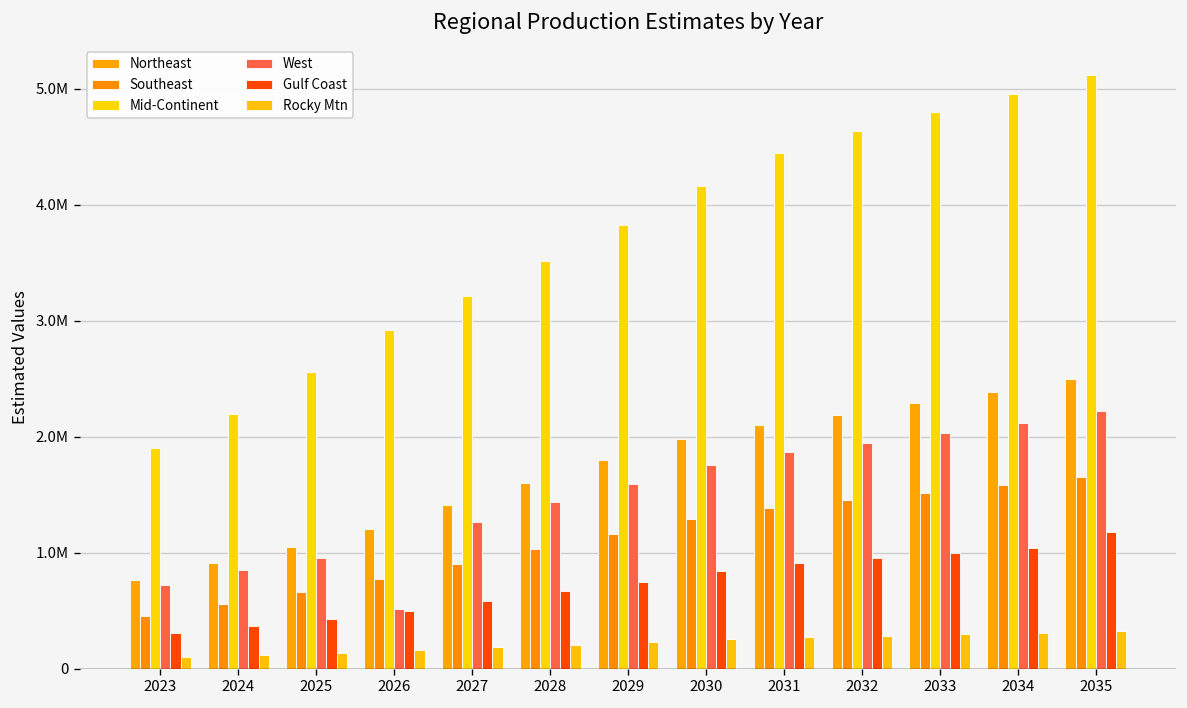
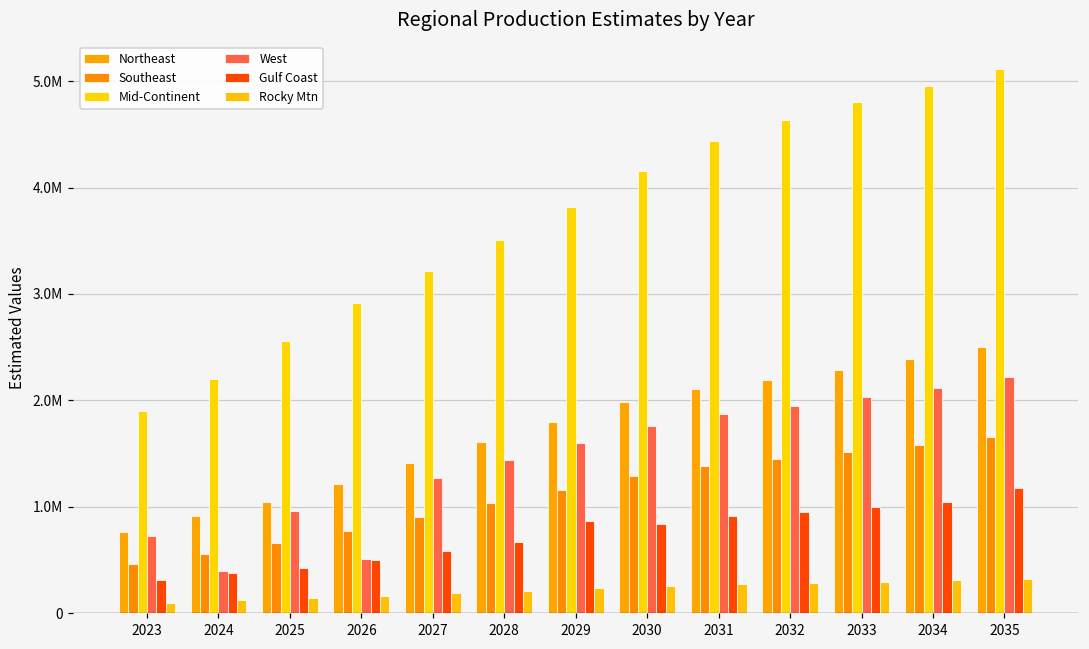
  {
    "West": {
      "2023": 700000,
-     "2024": 900000,
+     "2024": 400000,
      "2025": 1000000,
      "2026": 500000,
      "2027": 1300000,
      "2028": 1400000,
      "2029": 1600000,
      "2030": 1800000,
      "2031": 1900000,
      "2032": 1900000,
      "2033": 2000000,
      "2034": 2100000,
      "2035": 2200000
    },
    "Gulf Coast": {
      "2023": 300000,
      "2024": 400000,
      "2025": 400000,
      "2026": 500000,
      "2027": 600000,
      "2028": 700000,
-     "2029": 800000,
+     "2029": 900000,
      "2030": 800000,
      "2031": 900000,
      "2032": 1000000,
      "2033": 1000000,
      "2034": 1000000,
      "2035": 1200000
    }
  }
